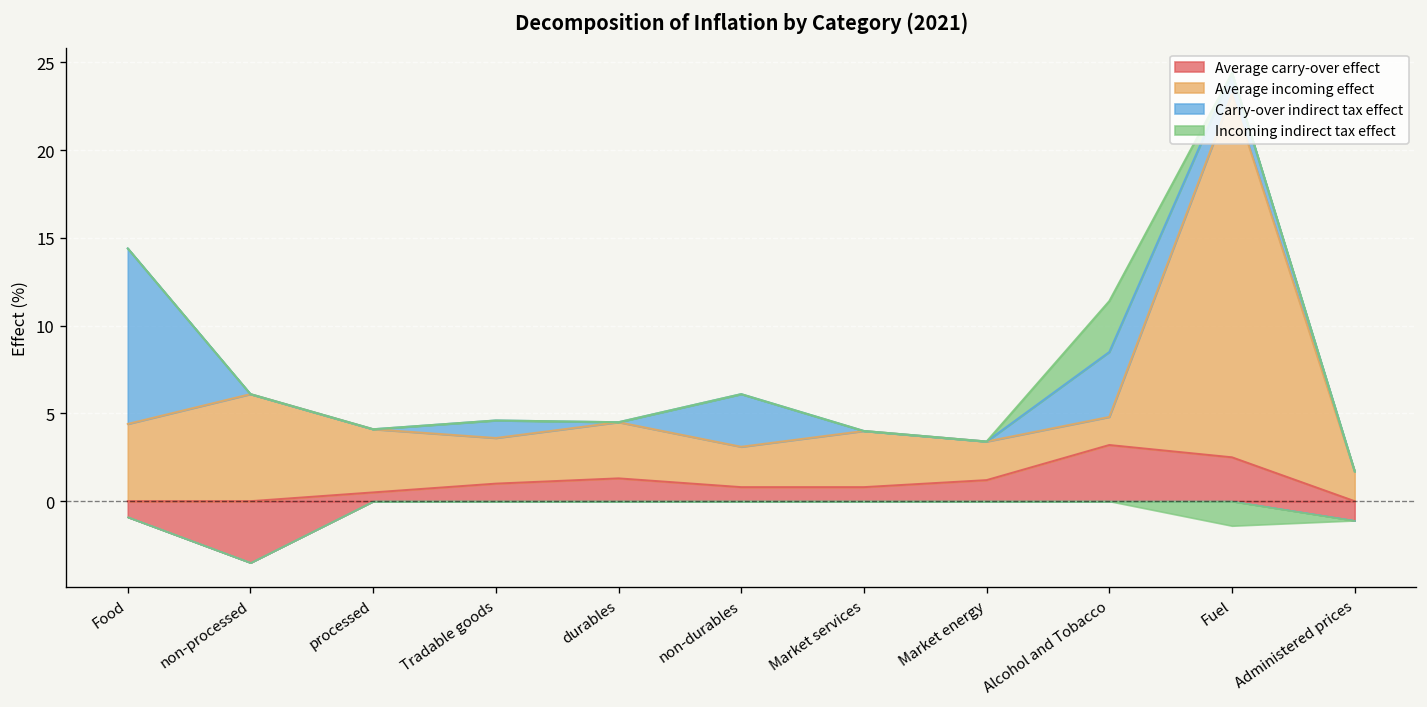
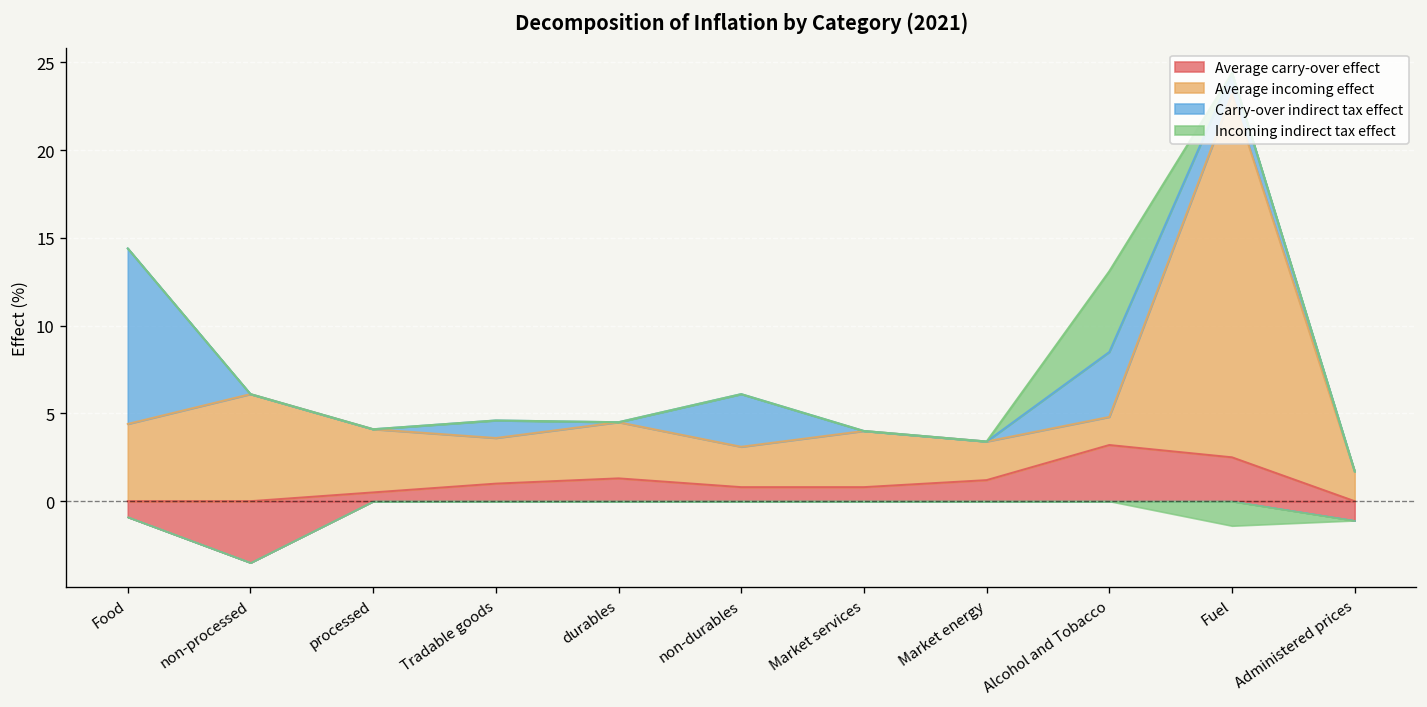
  {
    "Carry-over indirect tax effect": {
      "Alcohol and Tobacco": 3.7
    },
    "Incoming indirect tax effect": {
-     "Alcohol and Tobacco": 2.9
+     "Alcohol and Tobacco": 4.6
    }
  }
